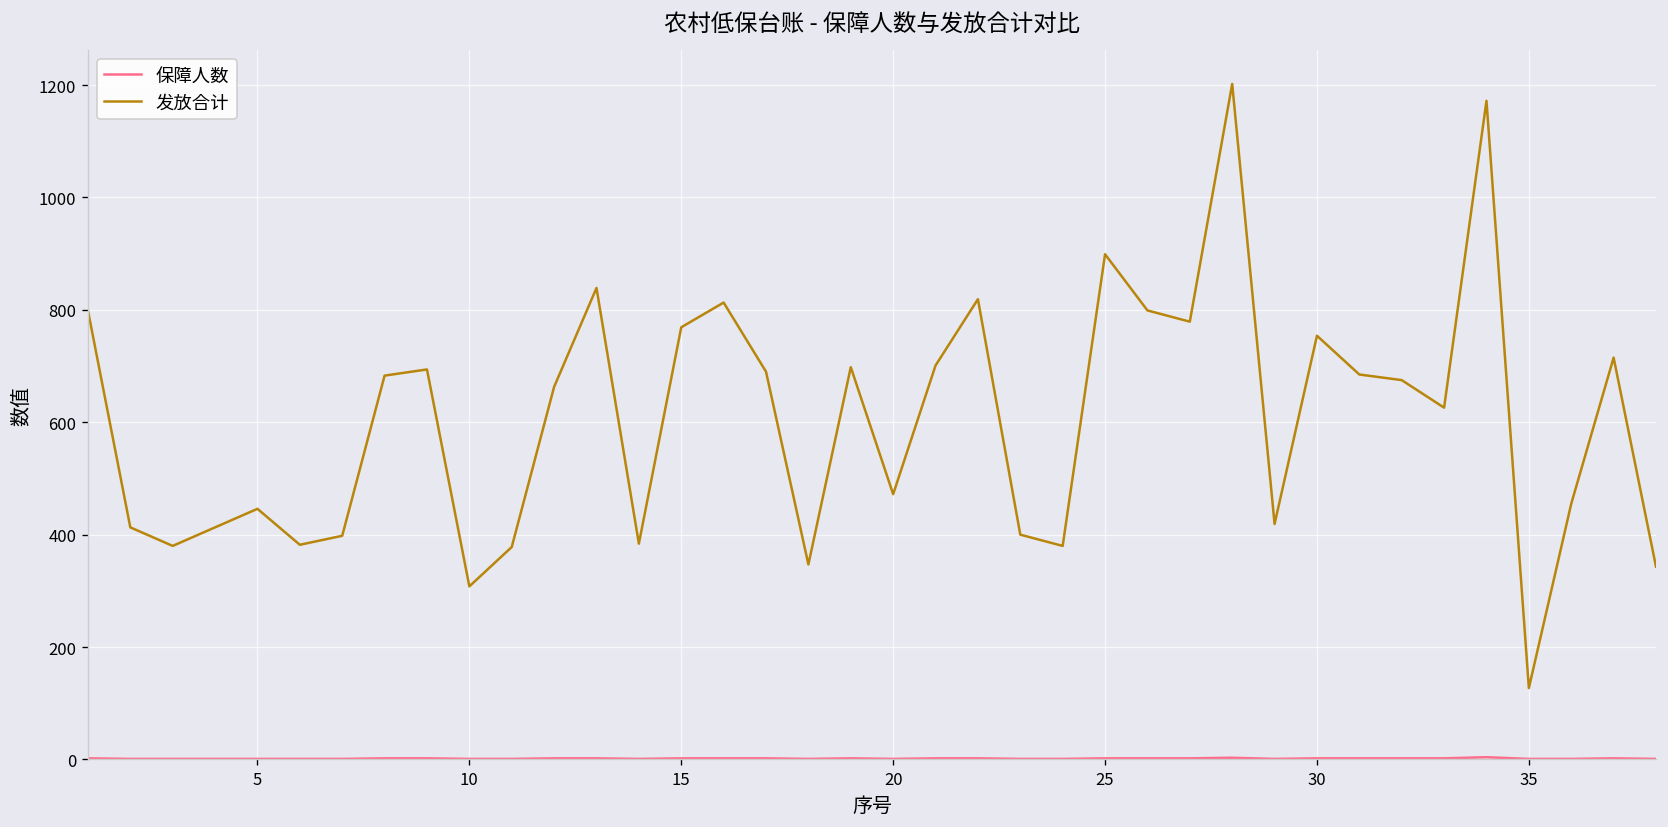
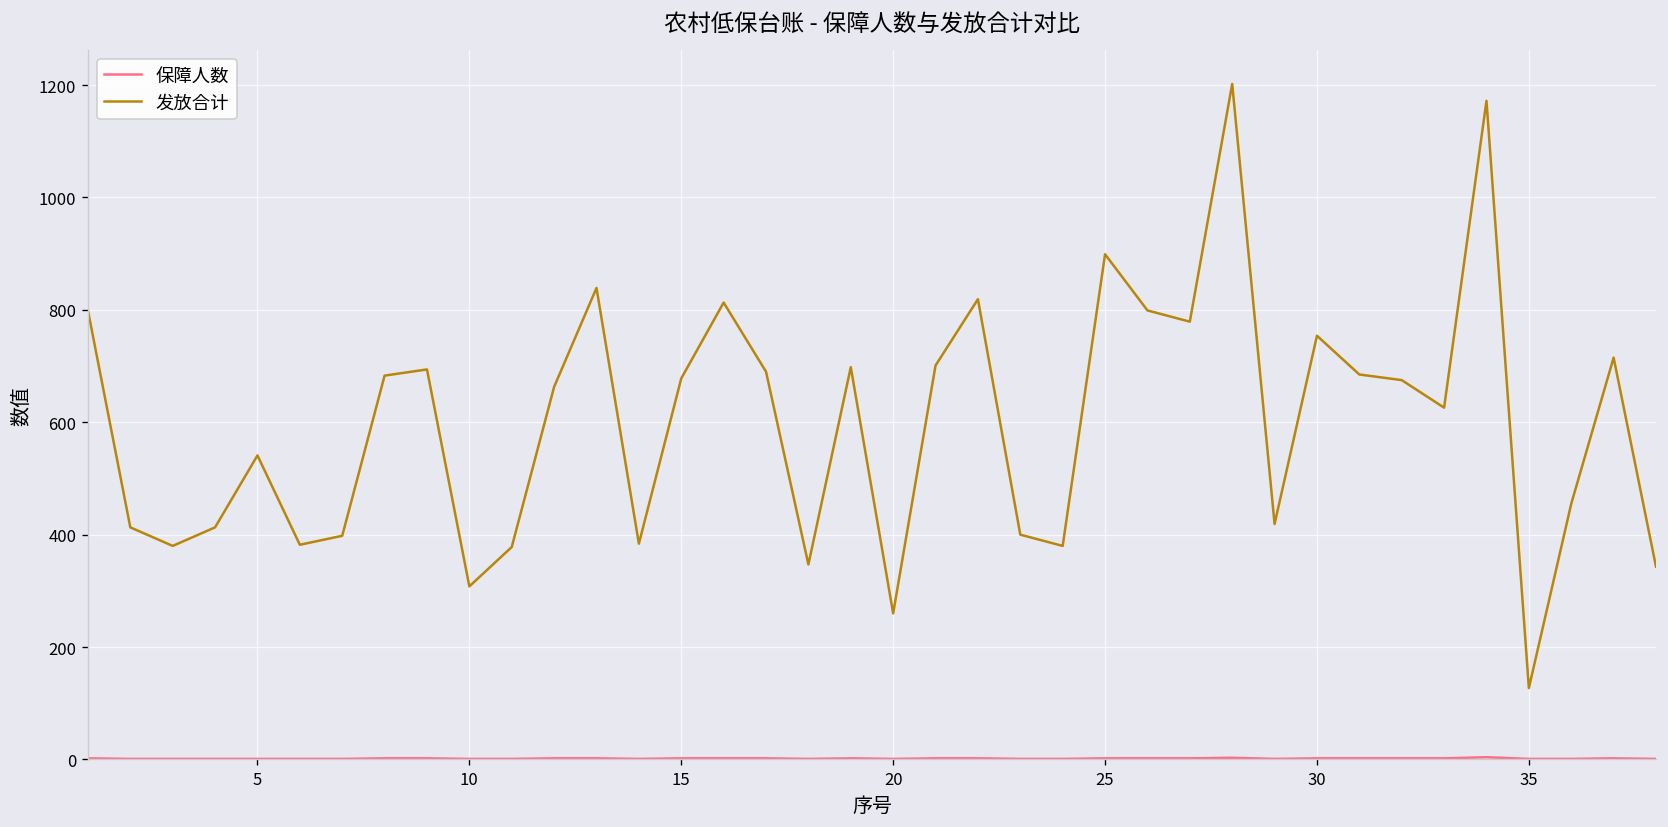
  {
    "保障人数": {
      "5": 0,
      "10": 0,
      "15": 0,
      "20": 0,
      "25": 0,
      "30": 0,
      "35": 0
    },
    "发放合计": {
-     "5": 450,
+     "5": 540,
      "10": 310,
-     "15": 770,
-     "20": 470,
+     "15": 680,
+     "20": 260,
      "25": 900,
      "30": 750,
      "35": 130
    }
  }
